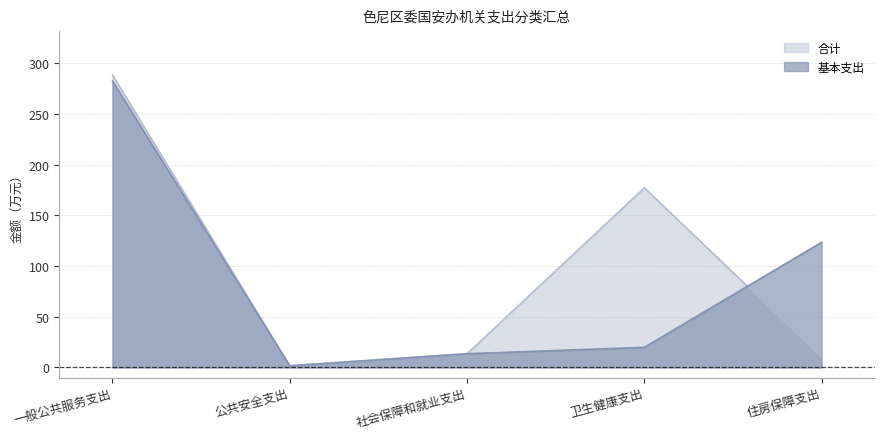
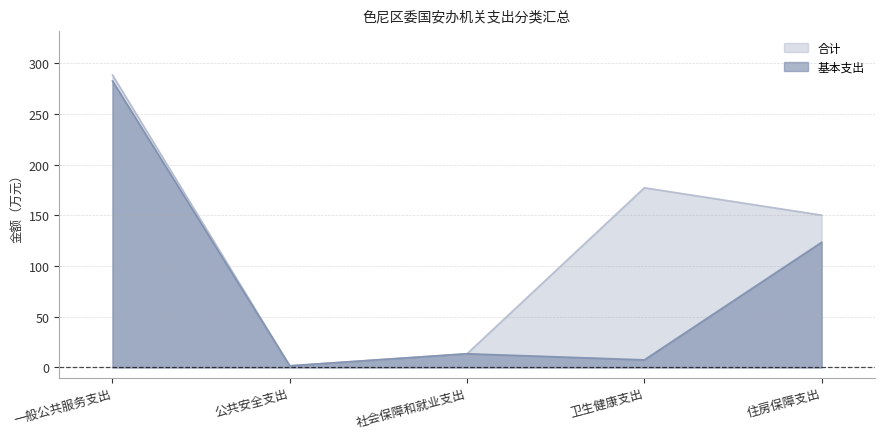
  {
    "合计": {
      "一般公共服务支出": 289,
      "卫生健康支出": 177,
-     "住房保障支出": 10
+     "住房保障支出": 150
    },
    "基本支出": {
      "一般公共服务支出": 283,
-     "卫生健康支出": 20,
+     "卫生健康支出": 8,
      "住房保障支出": 124
    }
  }
